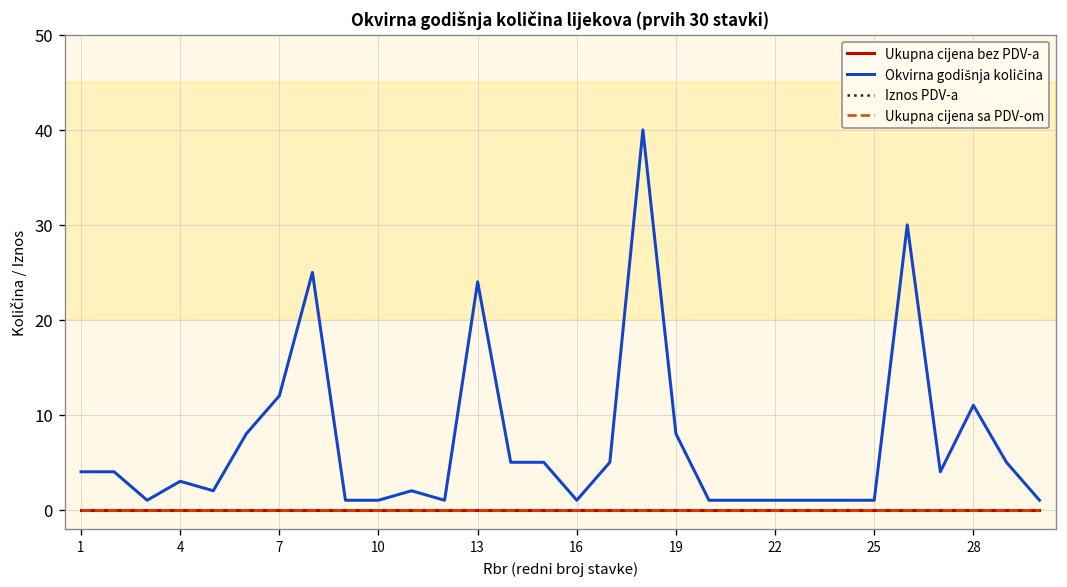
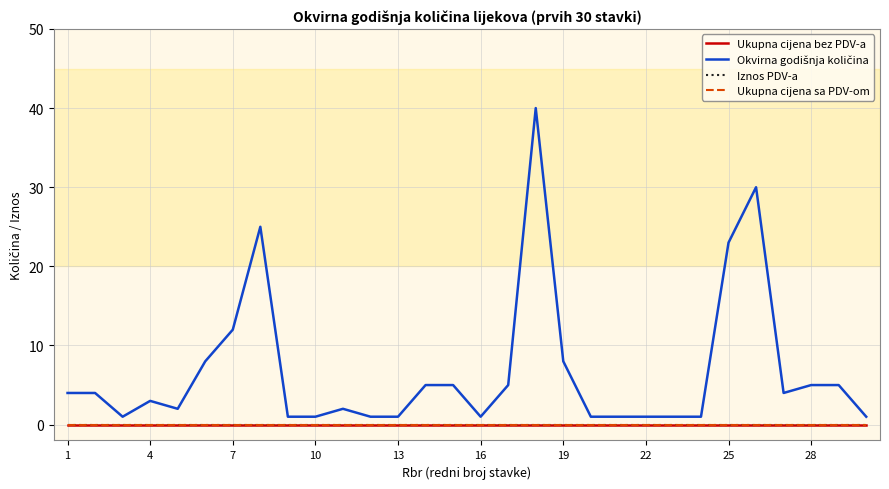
  {
    "Ukupna cijena sa PDV-om": {
      "1": 0,
      "4": 0,
      "7": 0,
      "10": 0,
      "13": 0,
      "16": 0,
      "19": 0,
      "22": 0,
      "25": 0,
      "28": 0
    },
    "Okvirna godišnja količina": {
      "1": 4,
      "4": 3,
      "7": 12,
      "10": 1,
-     "13": 24,
+     "13": 1,
      "16": 1,
      "19": 8,
      "22": 1,
-     "25": 1,
-     "28": 11
+     "25": 23,
+     "28": 5
    }
  }
